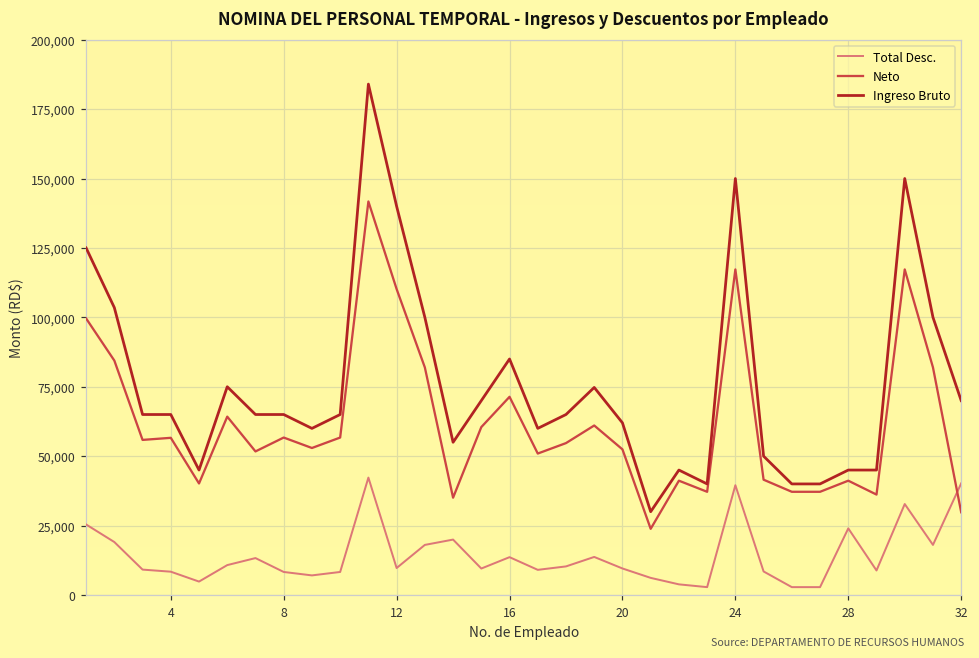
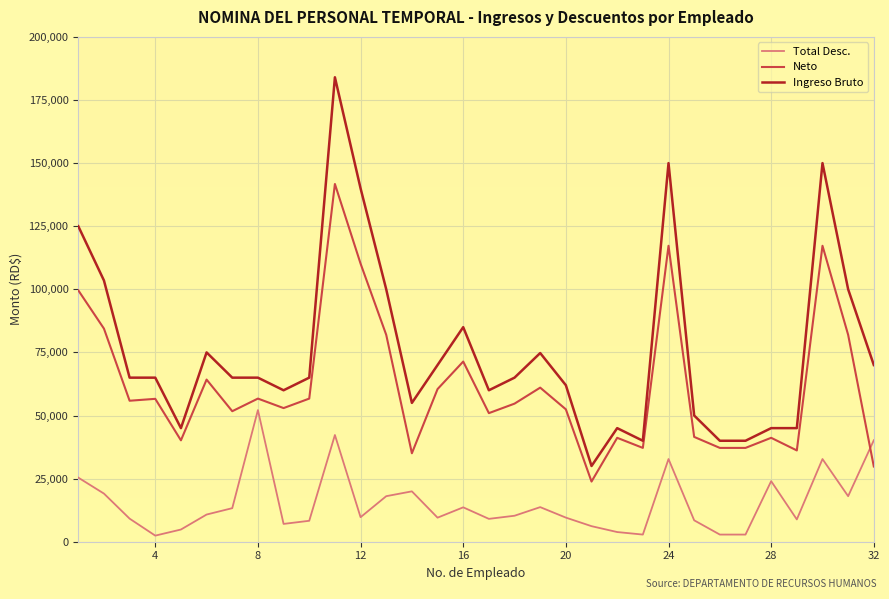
  {
    "Total Desc.": {
-     "4": "8,000",
-     "8": "8,000",
+     "4": "2,000",
+     "8": "52,000",
      "12": "10,000",
      "16": "14,000",
      "20": "10,000",
-     "24": "40,000",
+     "24": "33,000",
      "28": "24,000"
    }
  }
